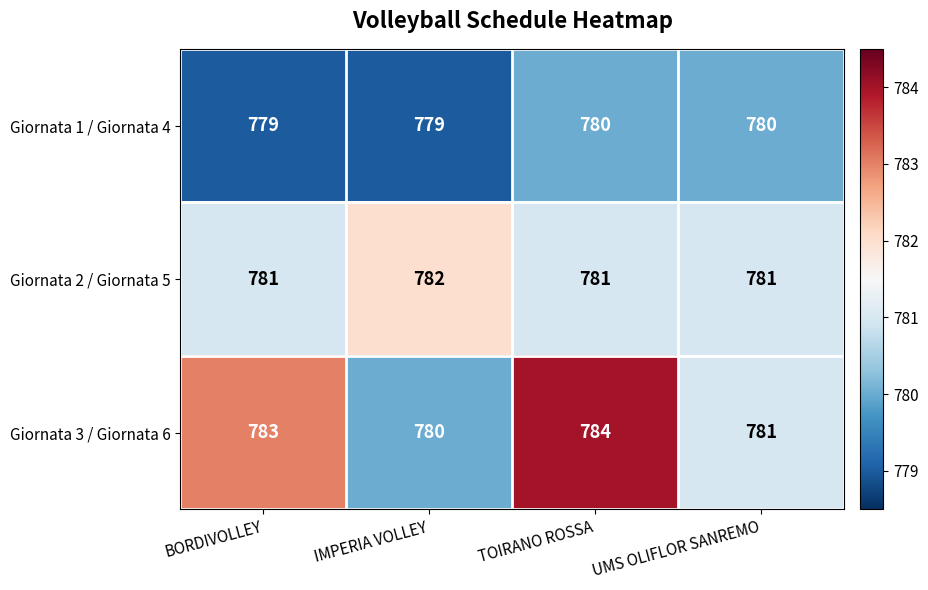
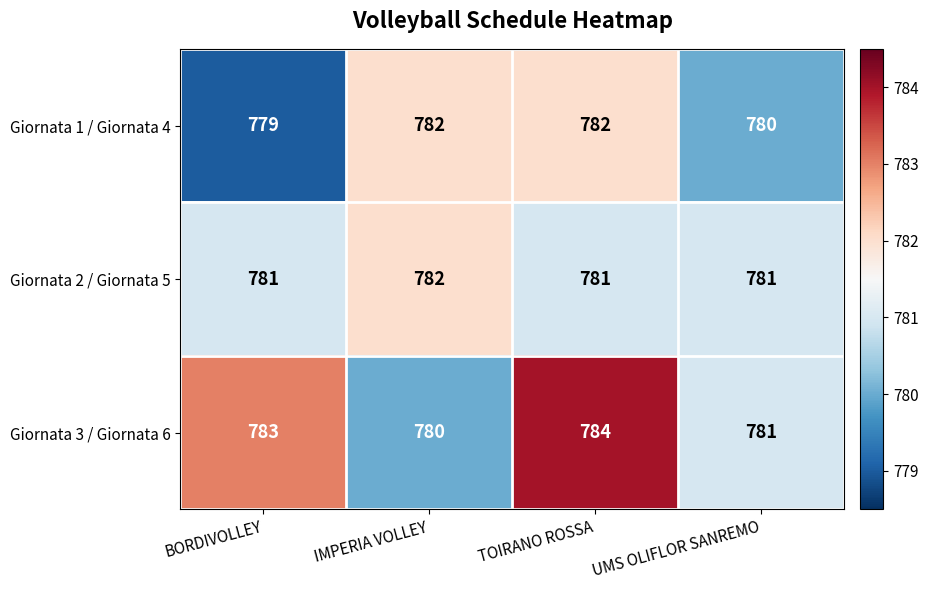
  {
    "Giornata 1 / Giornata 4": {
      "BORDIVOLLEY": 779,
-     "IMPERIA VOLLEY": 779,
-     "TOIRANO ROSSA": 780,
+     "IMPERIA VOLLEY": 782,
+     "TOIRANO ROSSA": 782,
      "UMS OLIFLOR SANREMO": 780
    },
    "Giornata 2 / Giornata 5": {
      "BORDIVOLLEY": 781,
      "IMPERIA VOLLEY": 782,
      "TOIRANO ROSSA": 781,
      "UMS OLIFLOR SANREMO": 781
    },
    "Giornata 3 / Giornata 6": {
      "BORDIVOLLEY": 783,
      "IMPERIA VOLLEY": 780,
      "TOIRANO ROSSA": 784,
      "UMS OLIFLOR SANREMO": 781
    }
  }
